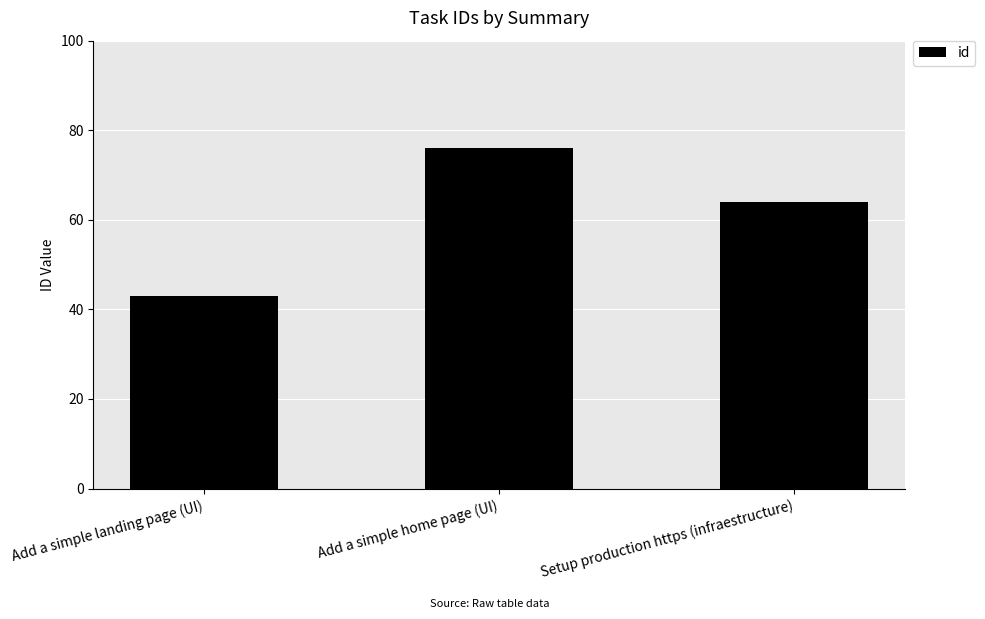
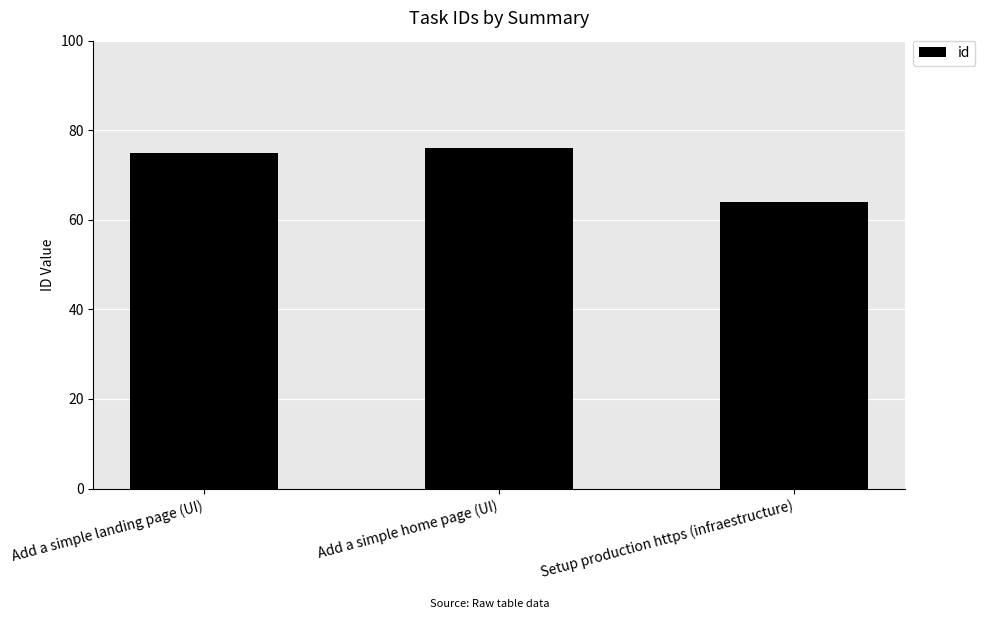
  {
-   "Add a simple landing page (UI)": 43,
+   "Add a simple landing page (UI)": 75,
    "Add a simple home page (UI)": 76,
    "Setup production https (infraestructure)": 64
  }
